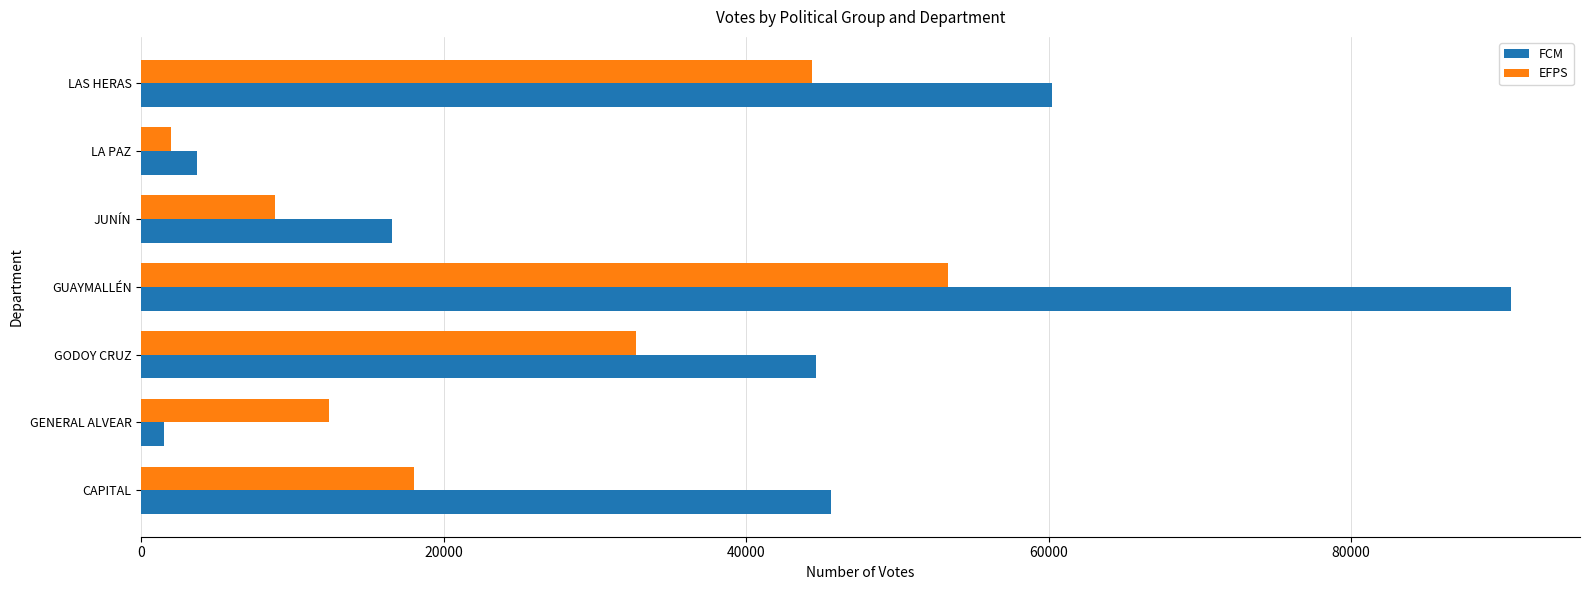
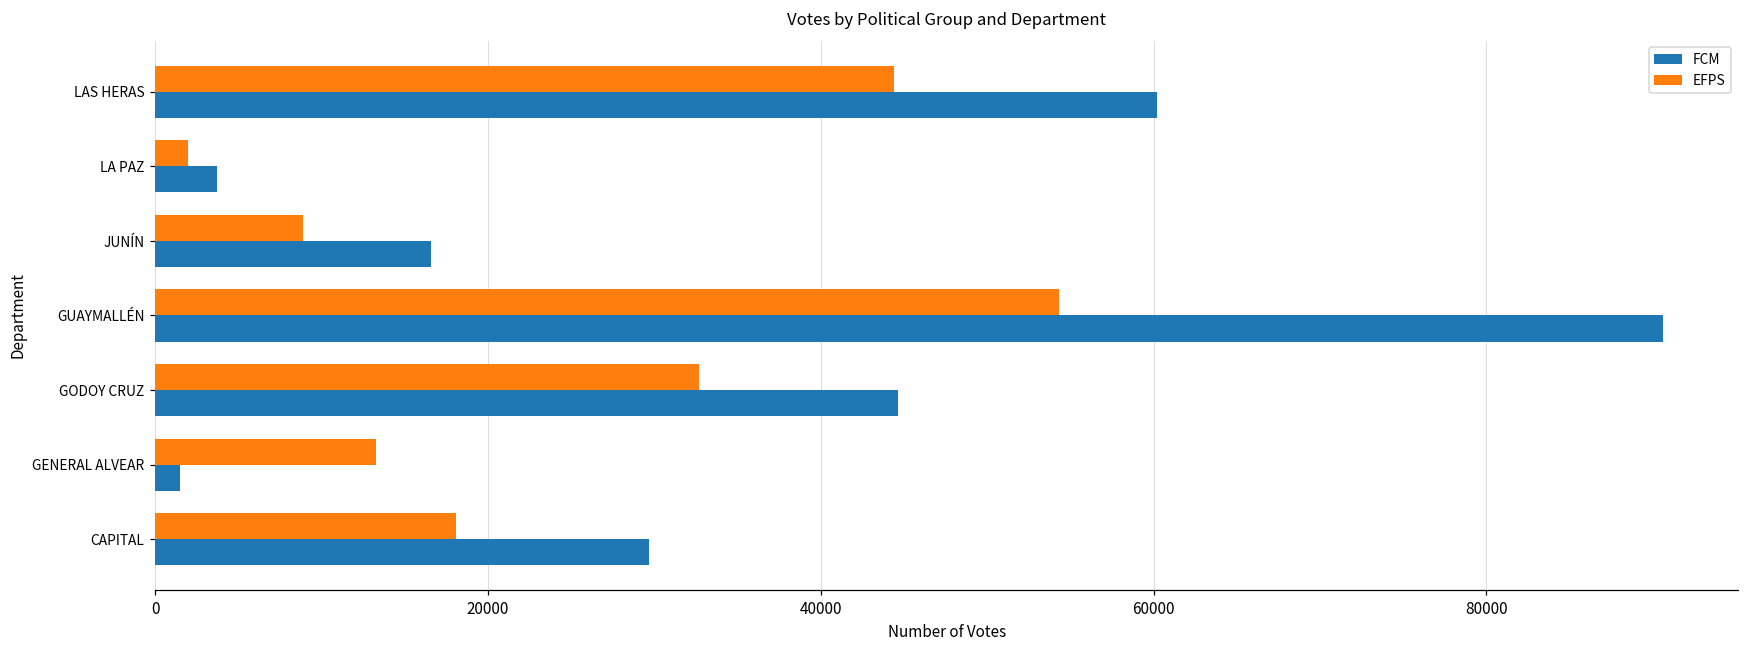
  {
    "FCM": {
      "LAS HERAS": 60200,
      "LA PAZ": 3700,
      "JUNÍN": 16600,
      "GUAYMALLÉN": 90600,
      "GODOY CRUZ": 44600,
      "GENERAL ALVEAR": 1500,
-     "CAPITAL": 45600
+     "CAPITAL": 29700
    },
    "EFPS": {
      "LAS HERAS": 44400,
      "LA PAZ": 2000,
      "JUNÍN": 8900,
-     "GUAYMALLÉN": 53400,
+     "GUAYMALLÉN": 54300,
      "GODOY CRUZ": 32700,
-     "GENERAL ALVEAR": 12400,
+     "GENERAL ALVEAR": 13300,
      "CAPITAL": 18100
    }
  }
